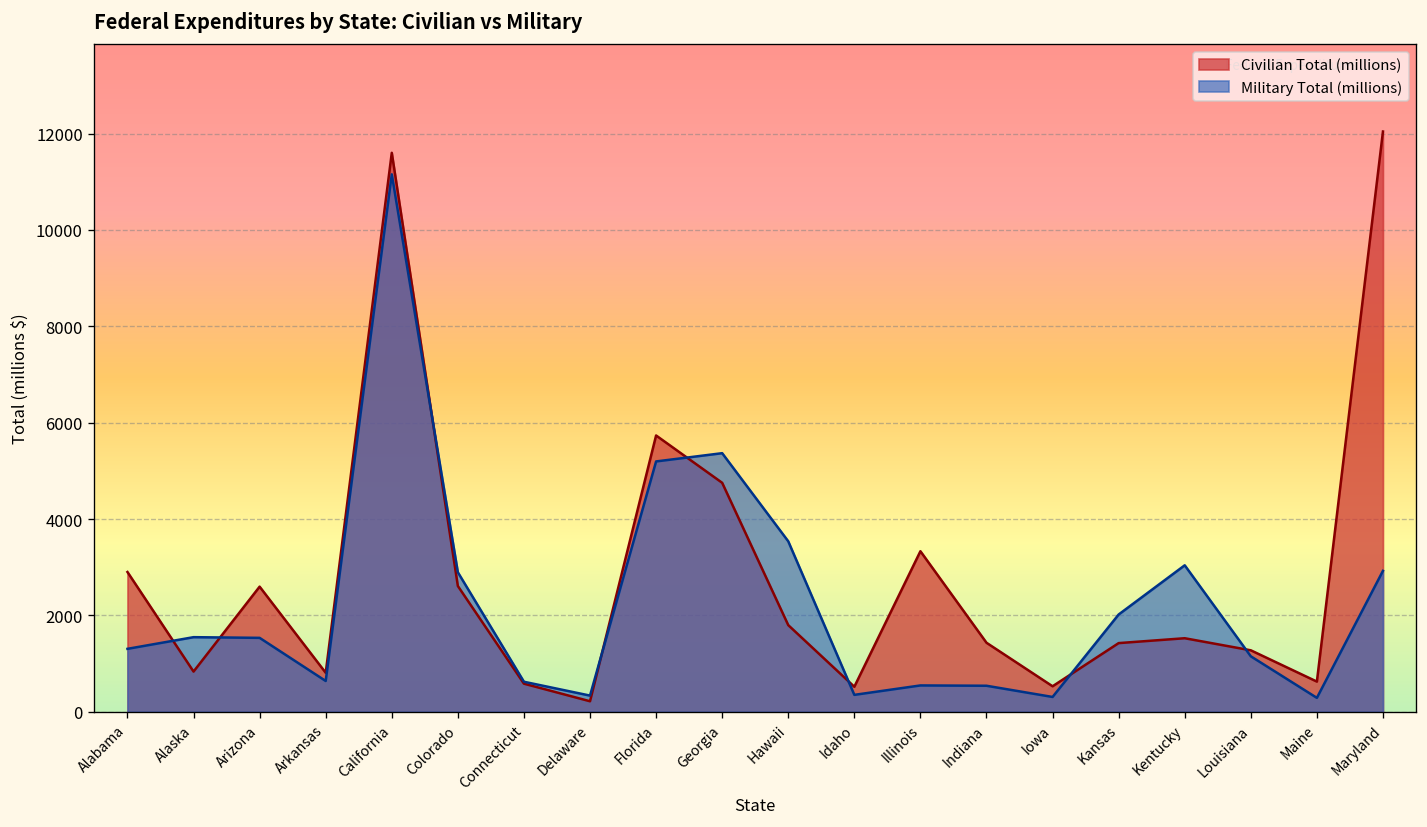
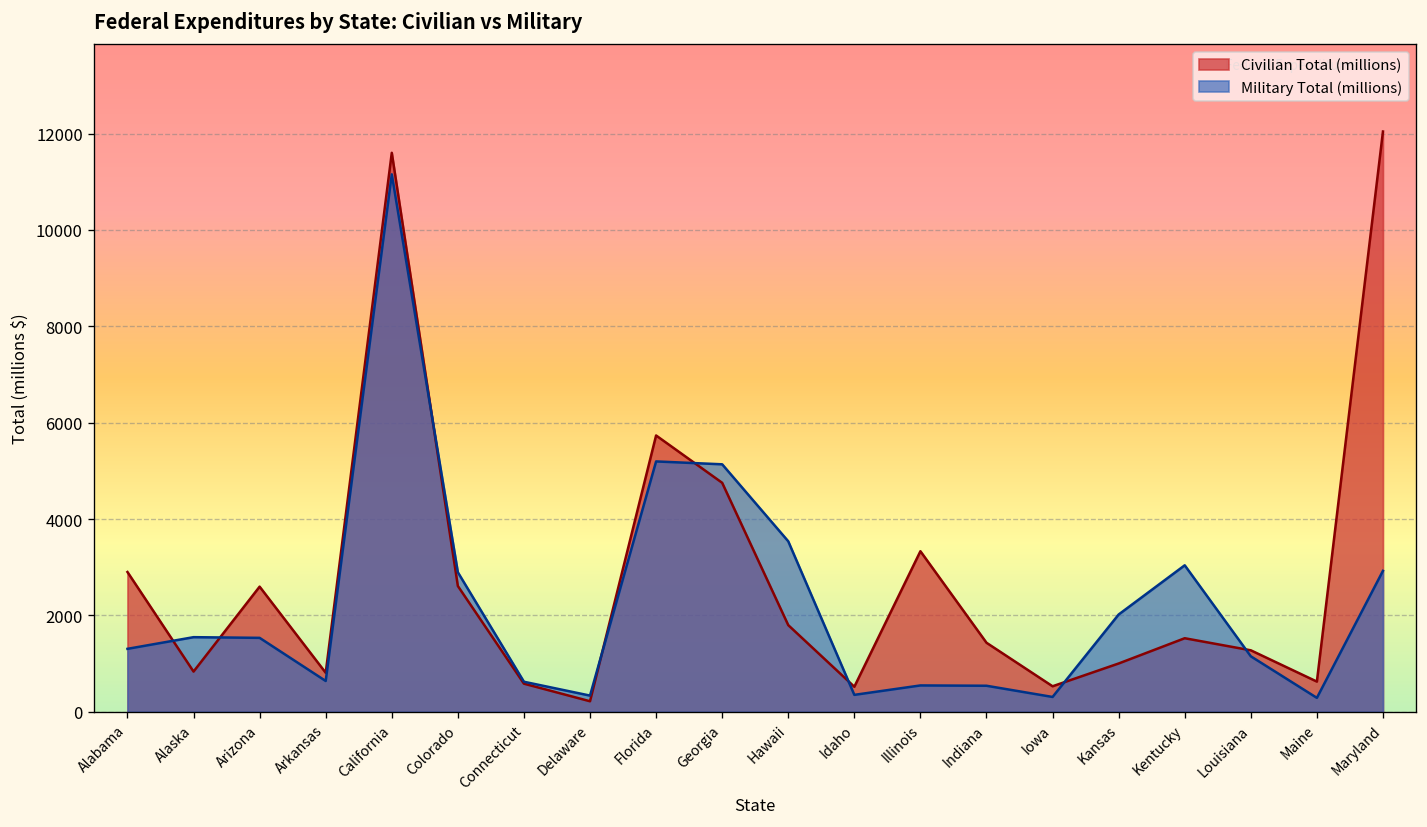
  {
    "Civilian Total (millions)": {
      "Alabama": 2900,
      "Alaska": 800,
      "Arizona": 2600,
      "Arkansas": 800,
      "California": 11600,
      "Colorado": 2600,
      "Delaware": 200,
      "Florida": 5700,
      "Georgia": 4800,
      "Hawaii": 1800,
      "Idaho": 500,
      "Illinois": 3300,
      "Indiana": 1400,
      "Iowa": 500,
-     "Kansas": 1400,
+     "Kansas": 1000,
      "Kentucky": 1500,
      "Louisiana": 1300,
      "Maine": 600,
      "Maryland": 12000
    },
    "Military Total (millions)": {
      "Alabama": 1300,
      "Alaska": 1500,
      "Arizona": 1500,
      "Arkansas": 600,
      "California": 11200,
      "Colorado": 2900,
      "Delaware": 300,
      "Florida": 5200,
-     "Georgia": 5400,
+     "Georgia": 5100,
      "Hawaii": 3500,
      "Idaho": 400,
      "Illinois": 500,
      "Indiana": 500,
      "Iowa": 300,
      "Kansas": 2000,
      "Kentucky": 3000,
      "Louisiana": 1200,
      "Maine": 300,
      "Maryland": 2900
    }
  }
